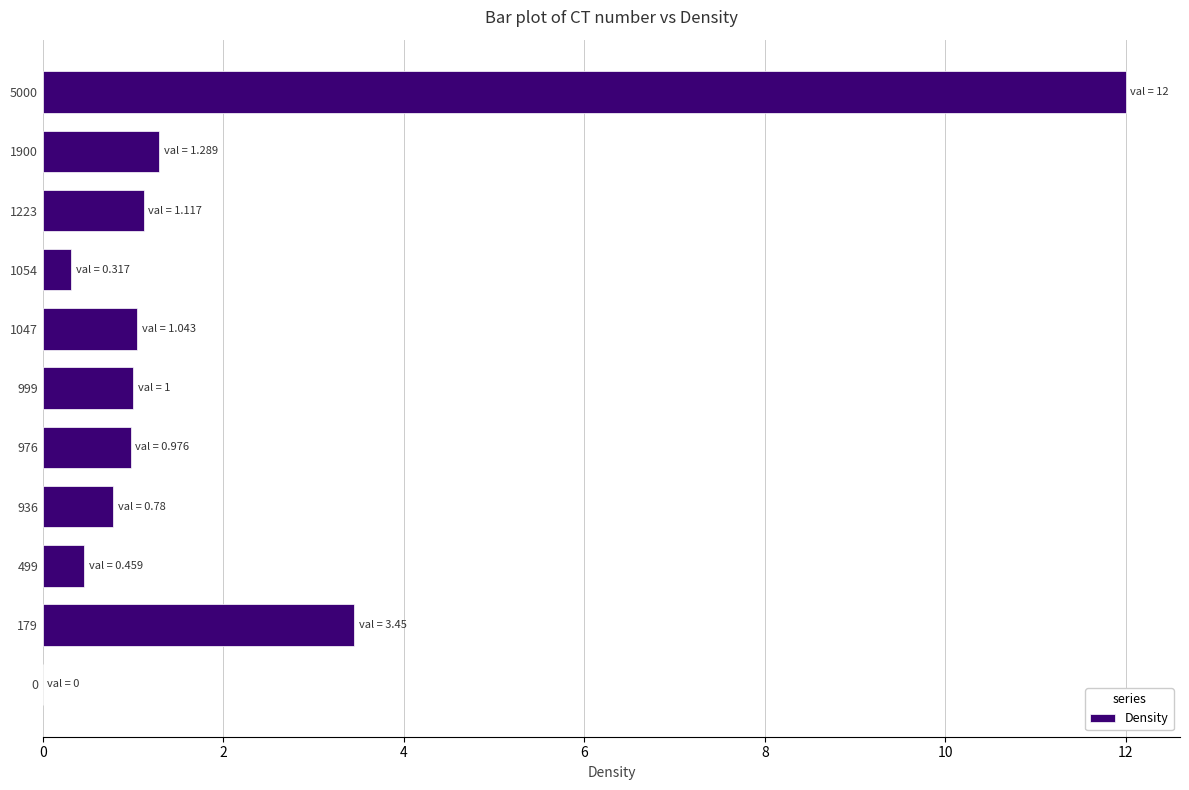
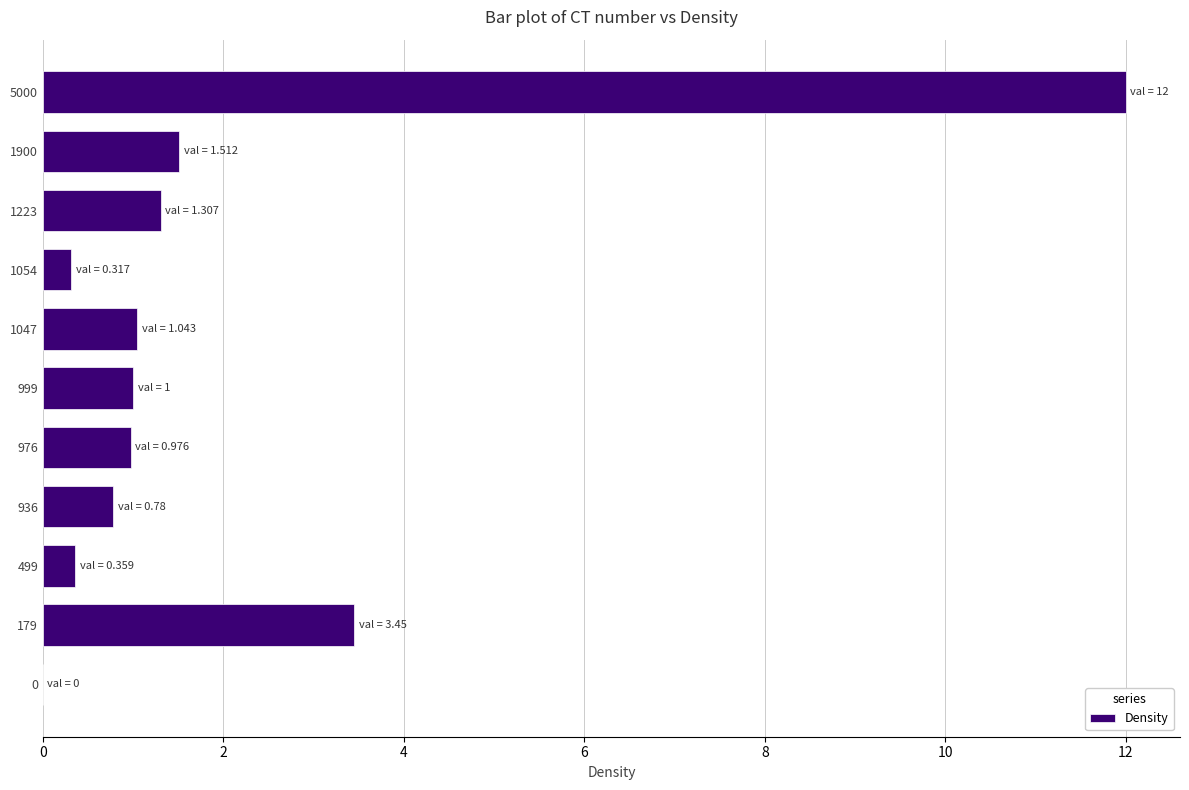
  {
    "5000": 12,
-   "1900": 1.289,
-   "1223": 1.117,
+   "1900": 1.512,
+   "1223": 1.307,
    "1054": 0.317,
    "1047": 1.043,
    "999": 1,
    "976": 0.976,
    "936": 0.78,
-   "499": 0.459,
+   "499": 0.359,
    "179": 3.45,
    "0": 0
  }
